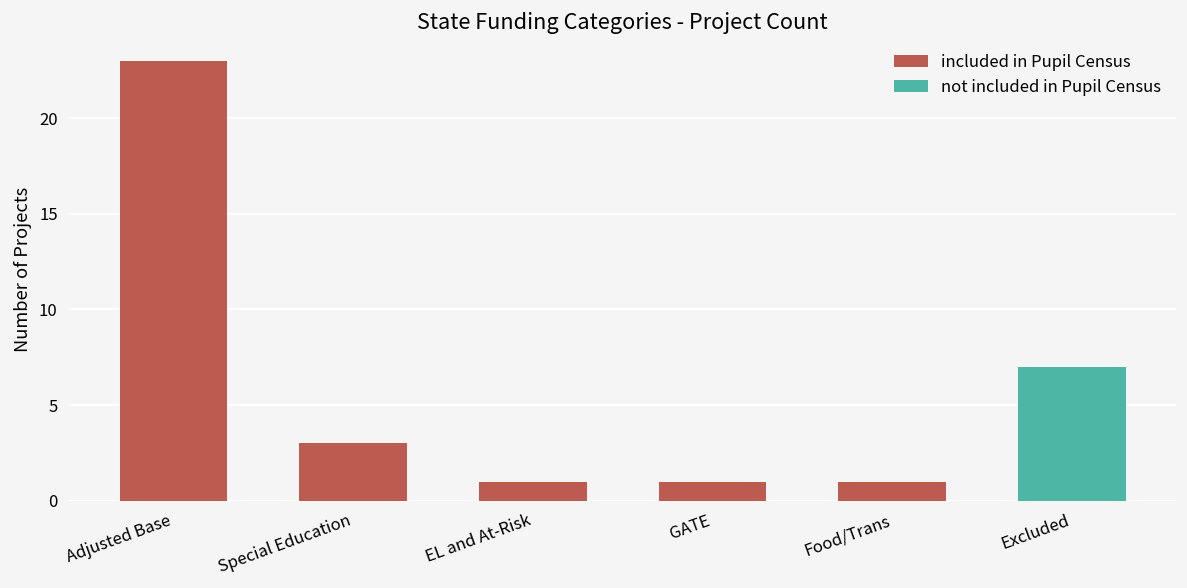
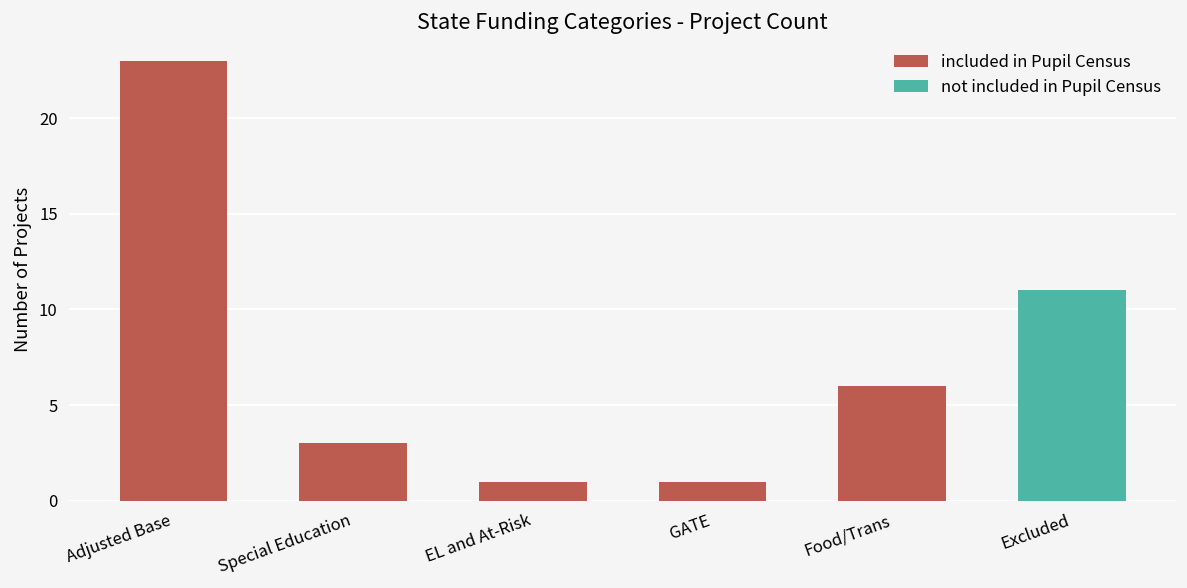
  {
    "included in Pupil Census": {
      "Adjusted Base": 23,
      "Special Education": 3,
      "EL and At-Risk": 1,
      "GATE": 1,
-     "Food/Trans": 1
+     "Food/Trans": 6
    },
    "not included in Pupil Census": {
-     "Excluded": 7
+     "Excluded": 11
    }
  }
